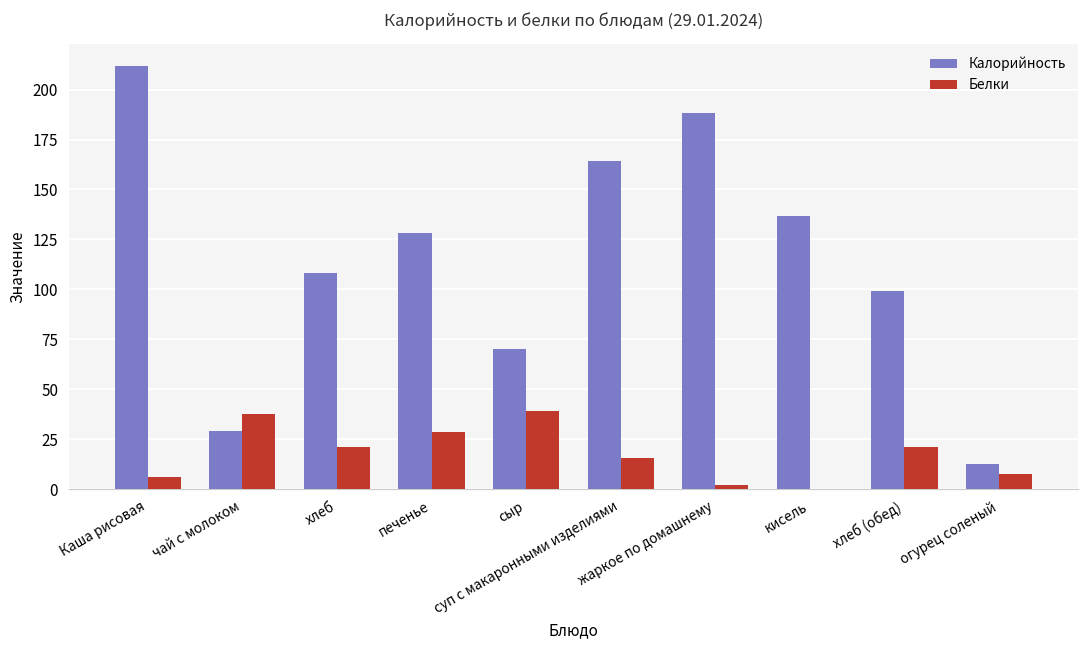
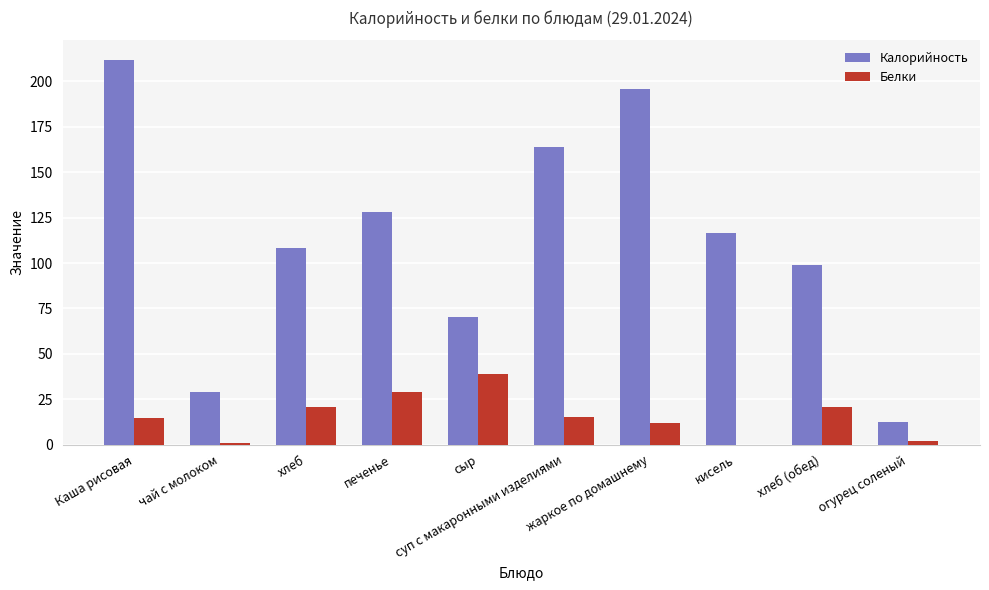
  {
    "Калорийность": {
      "Каша рисовая": 212,
      "чай с молоком": 29,
      "хлеб": 108,
      "печенье": 128,
      "сыр": 70,
      "суп с макаронными изделиями": 164,
-     "жаркое по домашнему": 188,
-     "кисель": 137,
+     "жаркое по домашнему": 196,
+     "кисель": 117,
      "хлеб (обед)": 99,
      "огурец соленый": 13
    },
    "Белки": {
-     "Каша рисовая": 6,
-     "чай с молоком": 38,
+     "Каша рисовая": 15,
+     "чай с молоком": 1,
      "хлеб": 21,
      "печенье": 29,
      "сыр": 39,
      "суп с макаронными изделиями": 15,
-     "жаркое по домашнему": 2,
+     "жаркое по домашнему": 12,
      "кисель": 0,
      "хлеб (обед)": 21,
-     "огурец соленый": 8
+     "огурец соленый": 2
    }
  }
